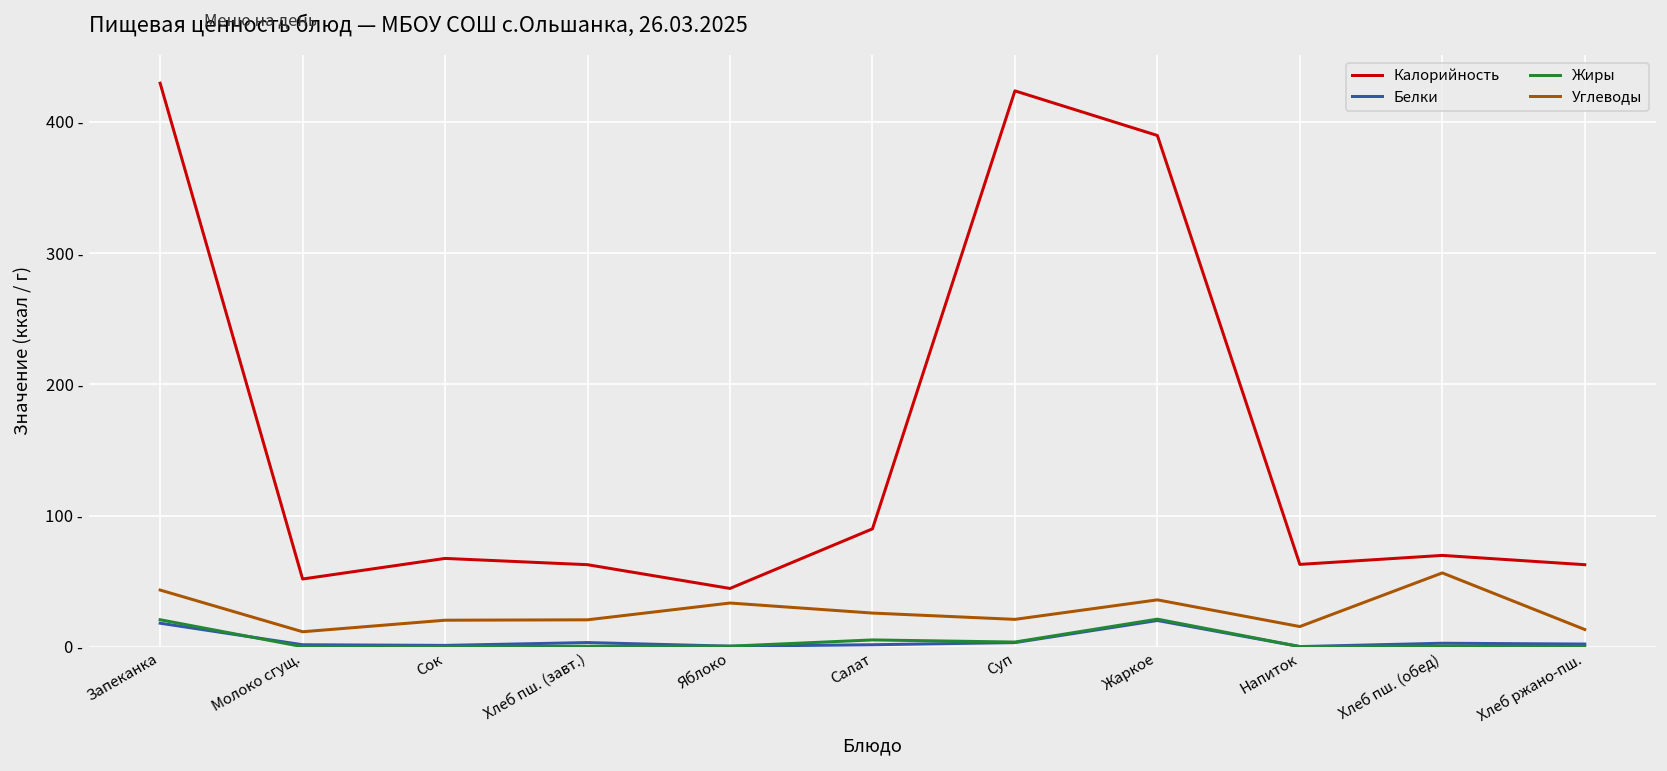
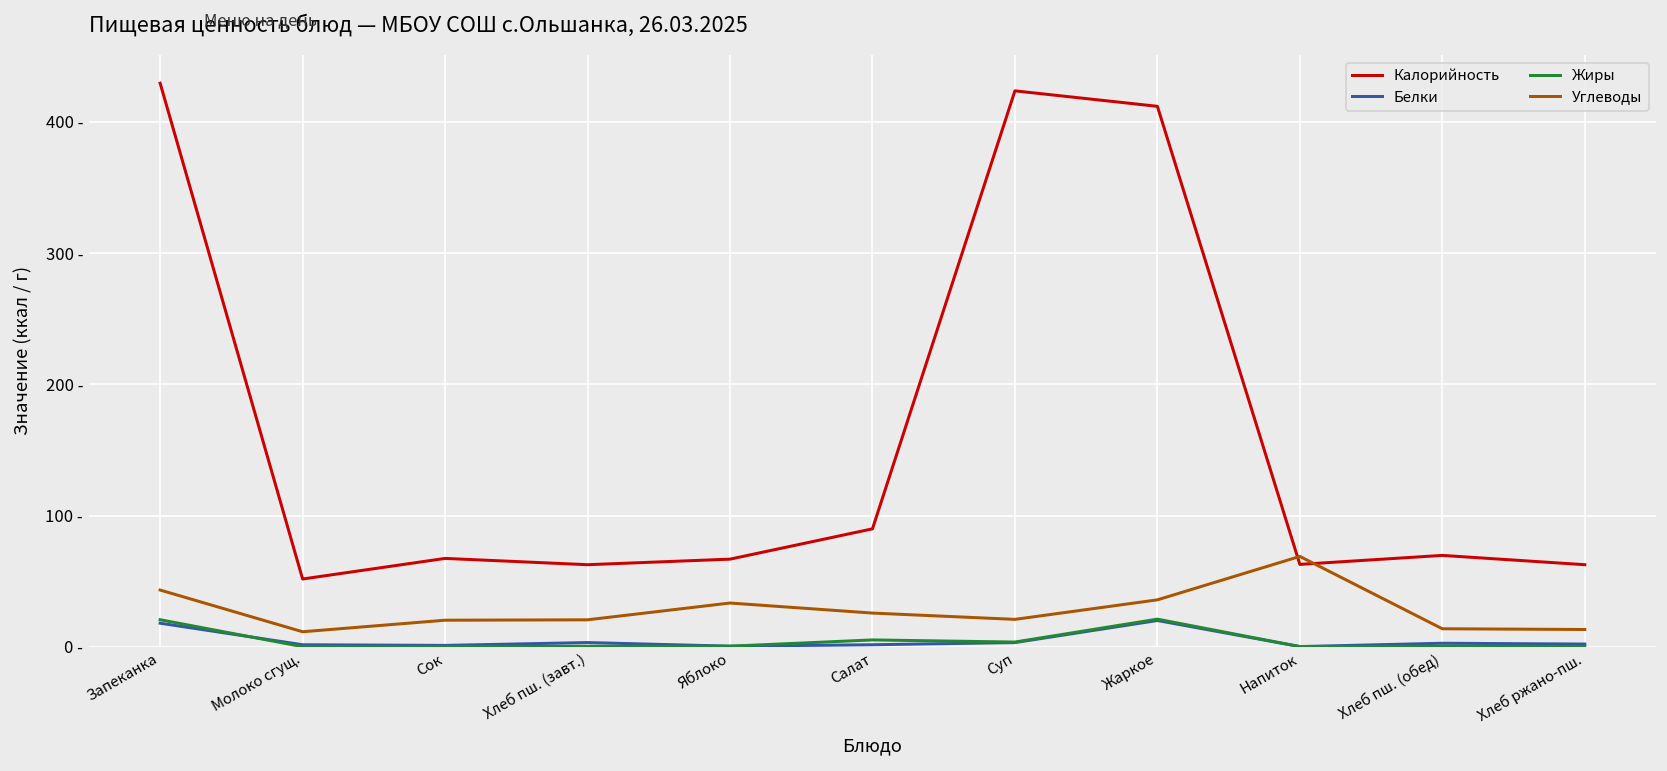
  {
    "Калорийность": {
      "Запеканка": "430 -",
      "Молоко сгущ.": "52 -",
      "Сок": "67 -",
      "Хлеб пш. (завт.)": "63 -",
-     "Яблоко": "44 -",
+     "Яблоко": "67 -",
      "Салат": "90 -",
      "Суп": "424 -",
-     "Жаркое": "390 -",
+     "Жаркое": "412 -",
      "Напиток": "63 -",
      "Хлеб пш. (обед)": "70 -",
      "Хлеб ржано-пш.": "63 -"
    },
    "Белки": {
      "Запеканка": "18 -",
      "Хлеб пш. (завт.)": "3 -",
      "Салат": "2 -"
    },
    "Жиры": {
      "Запеканка": "21 -",
      "Хлеб пш. (завт.)": "0 -",
      "Салат": "5 -"
    },
    "Углеводы": {
      "Запеканка": "43 -",
      "Молоко сгущ.": "11 -",
      "Сок": "20 -",
      "Хлеб пш. (завт.)": "21 -",
      "Яблоко": "33 -",
      "Салат": "26 -",
      "Суп": "21 -",
      "Жаркое": "36 -",
-     "Напиток": "15 -",
-     "Хлеб пш. (обед)": "56 -",
+     "Напиток": "69 -",
+     "Хлеб пш. (обед)": "14 -",
      "Хлеб ржано-пш.": "13 -"
    }
  }
